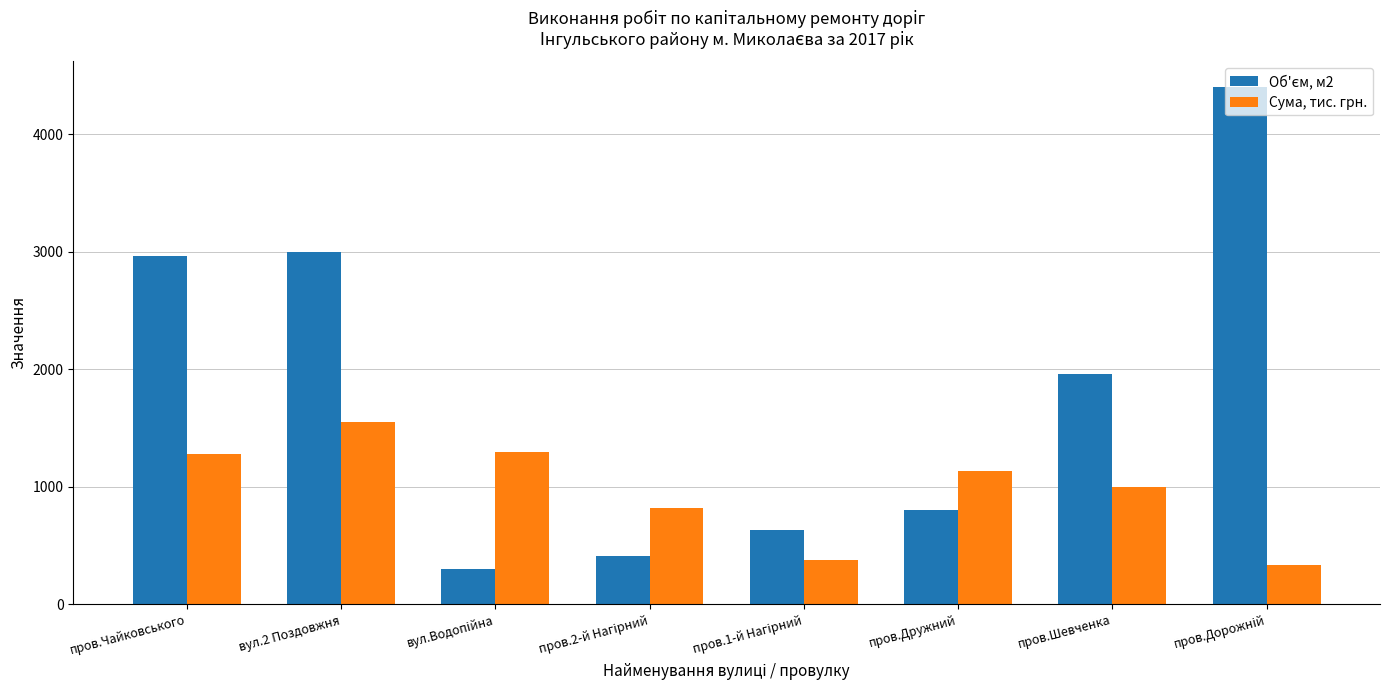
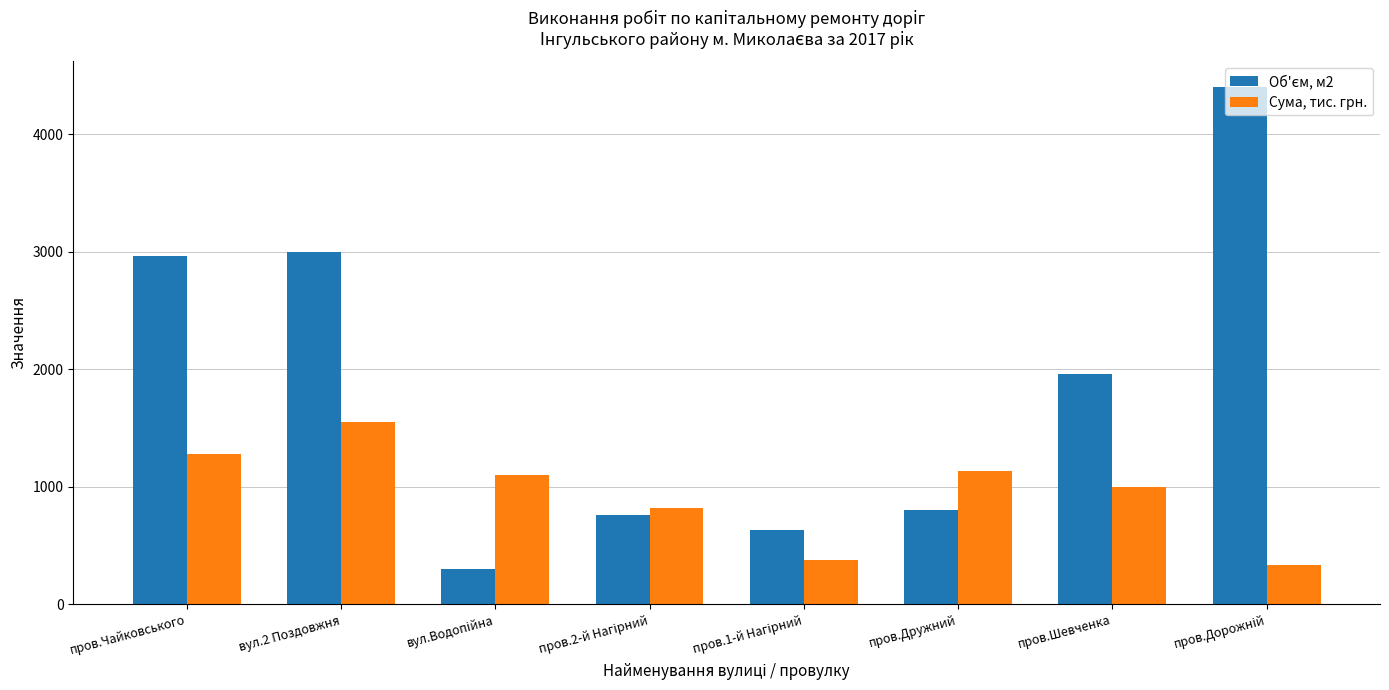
  {
    "Об'єм, м2": {
      "пров.Чайковського": 2970,
      "вул.2 Поздовжня": 3000,
      "вул.Водопійна": 300,
-     "пров.2-й Нагірний": 410,
+     "пров.2-й Нагірний": 760,
      "пров.1-й Нагірний": 630,
      "пров.Дружний": 800,
      "пров.Шевченка": 1960
    },
    "Сума, тис. грн.": {
      "пров.Чайковського": 1280,
      "вул.2 Поздовжня": 1550,
-     "вул.Водопійна": 1290,
+     "вул.Водопійна": 1100,
      "пров.2-й Нагірний": 820,
      "пров.1-й Нагірний": 370,
      "пров.Дружний": 1140,
      "пров.Шевченка": 1000,
      "пров.Дорожній": 340
    }
  }
